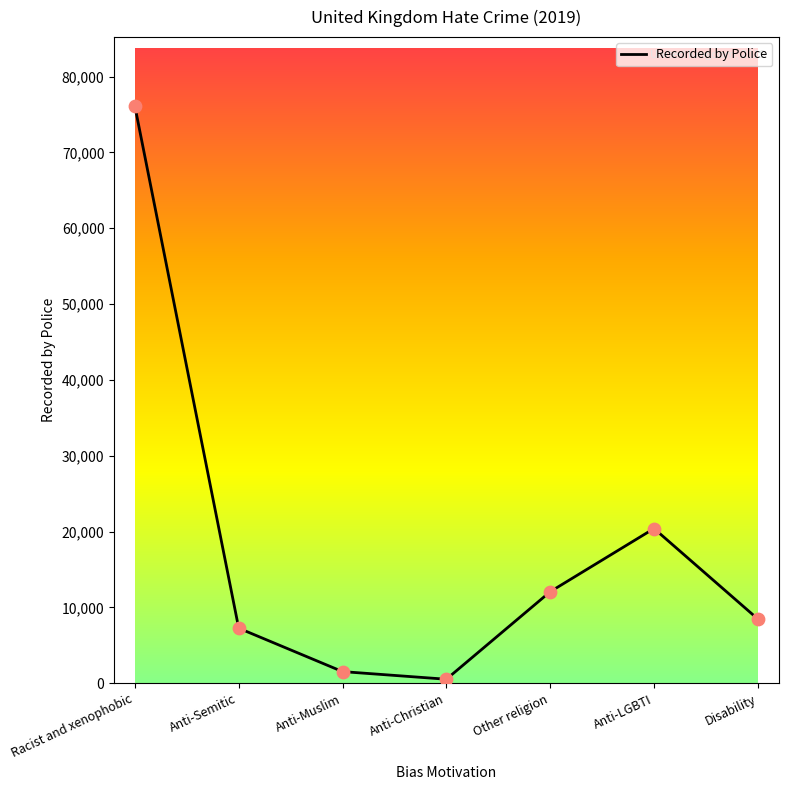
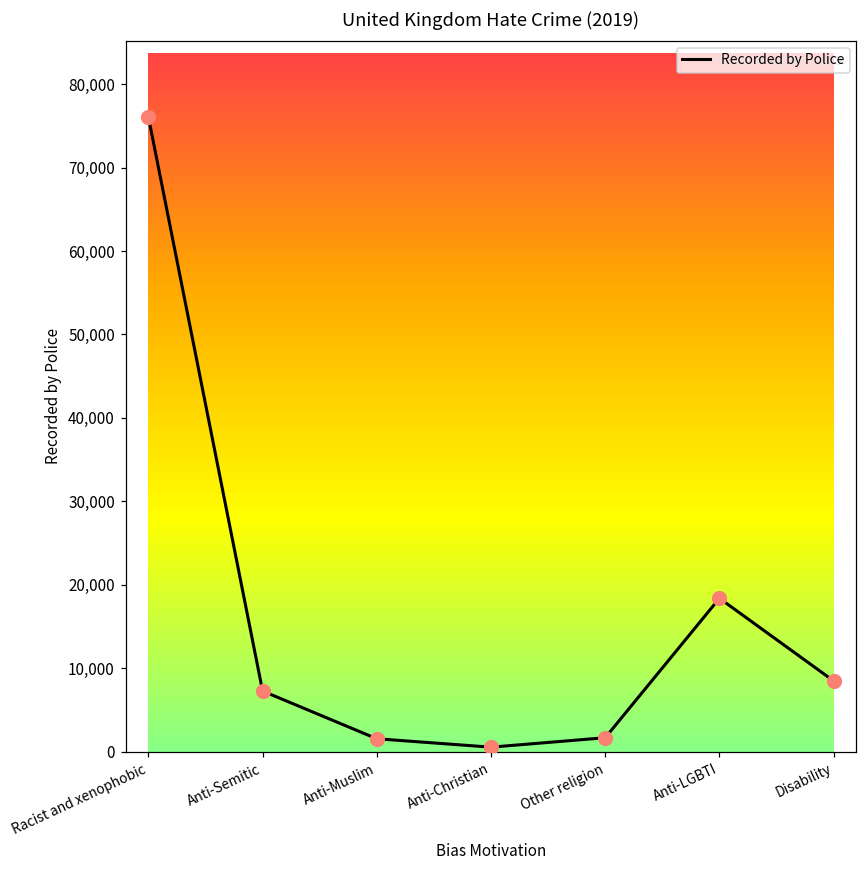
  {
    "Racist and xenophobic": "76,000",
    "Anti-Semitic": "7,000",
    "Anti-Muslim": "2,000",
    "Anti-Christian": "1,000",
-   "Other religion": "12,000",
-   "Anti-LGBTI": "20,000",
+   "Other religion": "2,000",
+   "Anti-LGBTI": "18,000",
    "Disability": "8,000"
  }
